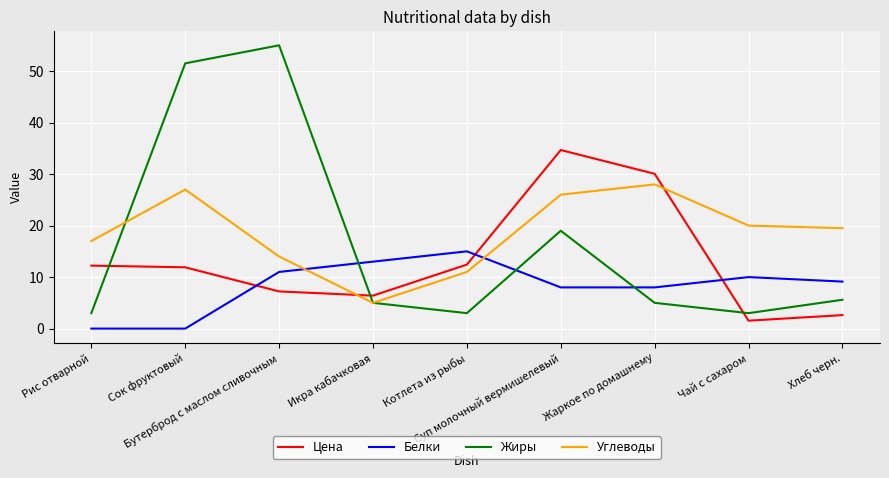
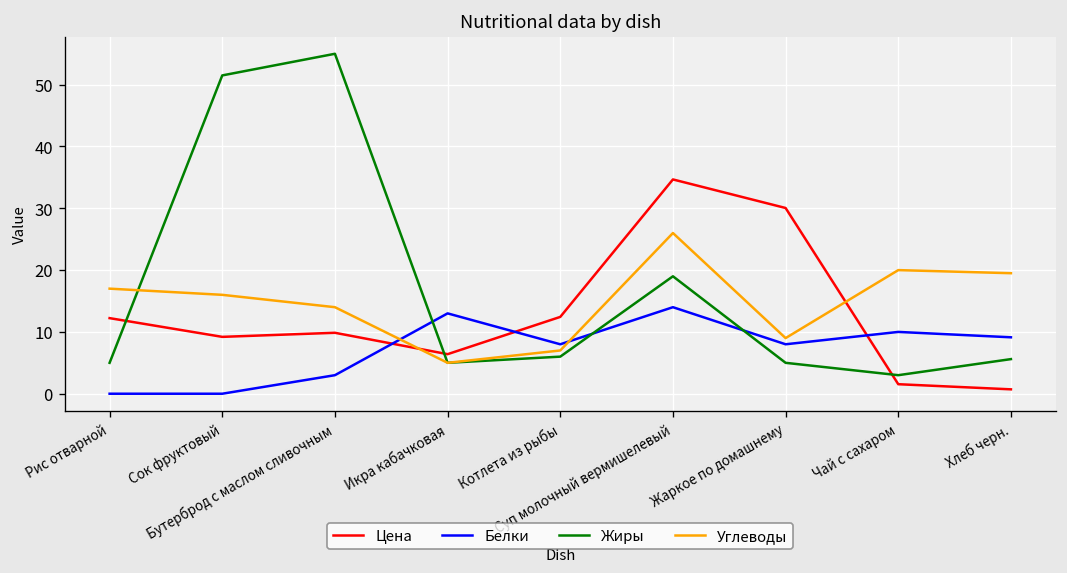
  {
    "Цена": {
      "Рис отварной": 12,
-     "Сок фруктовый": 12,
-     "Бутерброд с маслом сливочным": 7,
+     "Сок фруктовый": 9,
+     "Бутерброд с маслом сливочным": 10,
      "Икра кабачковая": 6,
      "Котлета из рыбы": 12,
      "Суп молочный вермишелевый": 35,
      "Жаркое по домашнему": 30,
      "Чай с сахаром": 2,
-     "Хлеб черн.": 3
+     "Хлеб черн.": 1
    },
    "Белки": {
      "Рис отварной": 0,
      "Сок фруктовый": 0,
-     "Бутерброд с маслом сливочным": 11,
+     "Бутерброд с маслом сливочным": 3,
      "Икра кабачковая": 13,
-     "Котлета из рыбы": 15,
-     "Суп молочный вермишелевый": 8,
+     "Котлета из рыбы": 8,
+     "Суп молочный вермишелевый": 14,
      "Жаркое по домашнему": 8,
      "Чай с сахаром": 10,
      "Хлеб черн.": 9
    },
    "Жиры": {
-     "Рис отварной": 3,
+     "Рис отварной": 5,
      "Сок фруктовый": 52,
      "Бутерброд с маслом сливочным": 55,
-     "Котлета из рыбы": 3,
+     "Котлета из рыбы": 6,
      "Суп молочный вермишелевый": 19,
      "Жаркое по домашнему": 5,
      "Чай с сахаром": 3,
      "Хлеб черн.": 6
    },
    "Углеводы": {
      "Рис отварной": 17,
-     "Сок фруктовый": 27,
+     "Сок фруктовый": 16,
      "Бутерброд с маслом сливочным": 14,
-     "Котлета из рыбы": 11,
+     "Котлета из рыбы": 7,
      "Суп молочный вермишелевый": 26,
-     "Жаркое по домашнему": 28,
+     "Жаркое по домашнему": 9,
      "Чай с сахаром": 20,
      "Хлеб черн.": 20
    }
  }
